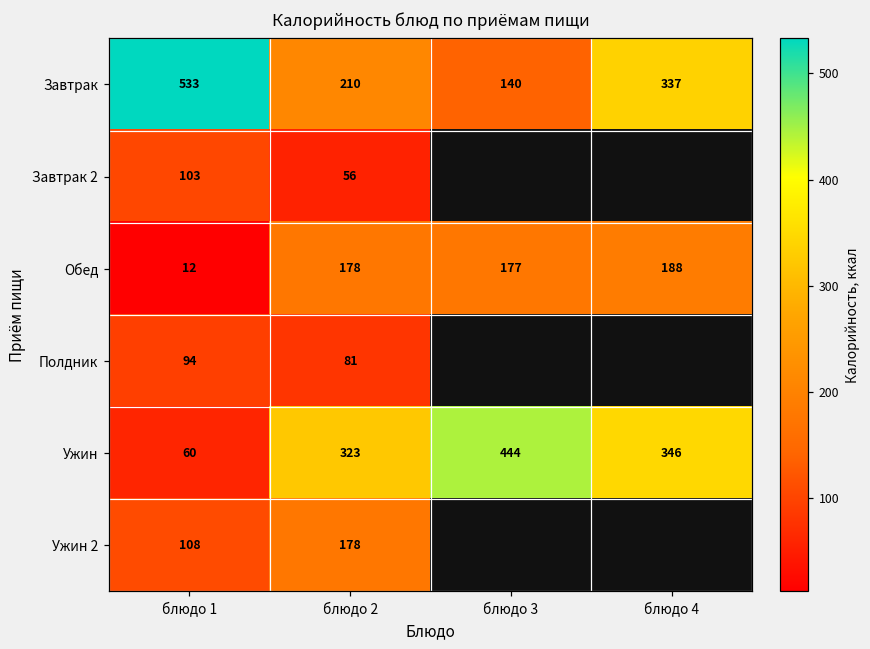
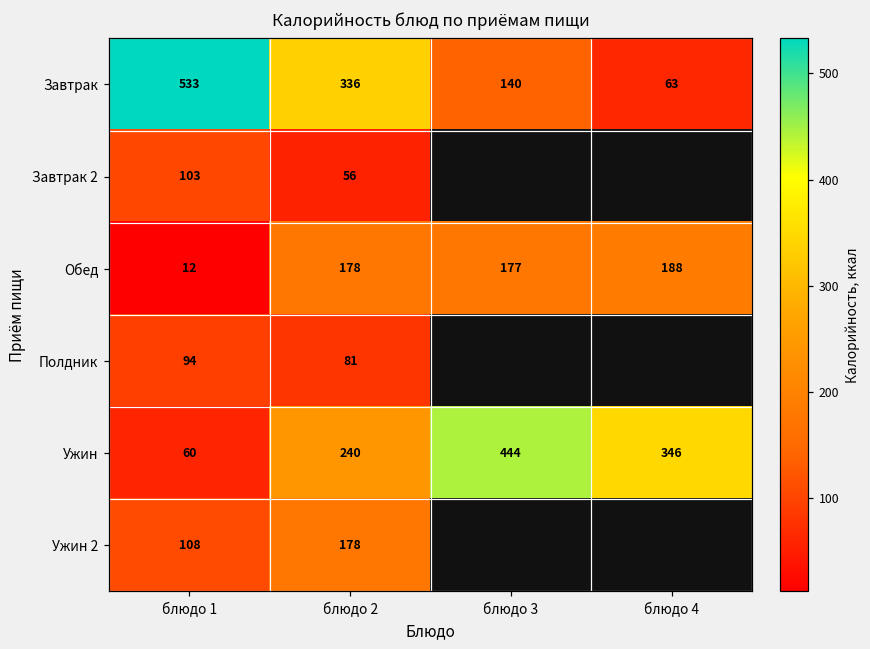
  {
    "Завтрак": {
      "блюдо 1": 533,
-     "блюдо 2": 210,
+     "блюдо 2": 336,
      "блюдо 3": 140,
-     "блюдо 4": 337
+     "блюдо 4": 63
    },
    "Завтрак 2": {
      "блюдо 1": 103,
      "блюдо 2": 56
    },
    "Обед": {
      "блюдо 1": 12,
      "блюдо 2": 178,
      "блюдо 3": 177,
      "блюдо 4": 188
    },
    "Полдник": {
      "блюдо 1": 94,
      "блюдо 2": 81
    },
    "Ужин": {
      "блюдо 1": 60,
-     "блюдо 2": 323,
+     "блюдо 2": 240,
      "блюдо 3": 444,
      "блюдо 4": 346
    },
    "Ужин 2": {
      "блюдо 1": 108,
      "блюдо 2": 178
    }
  }
